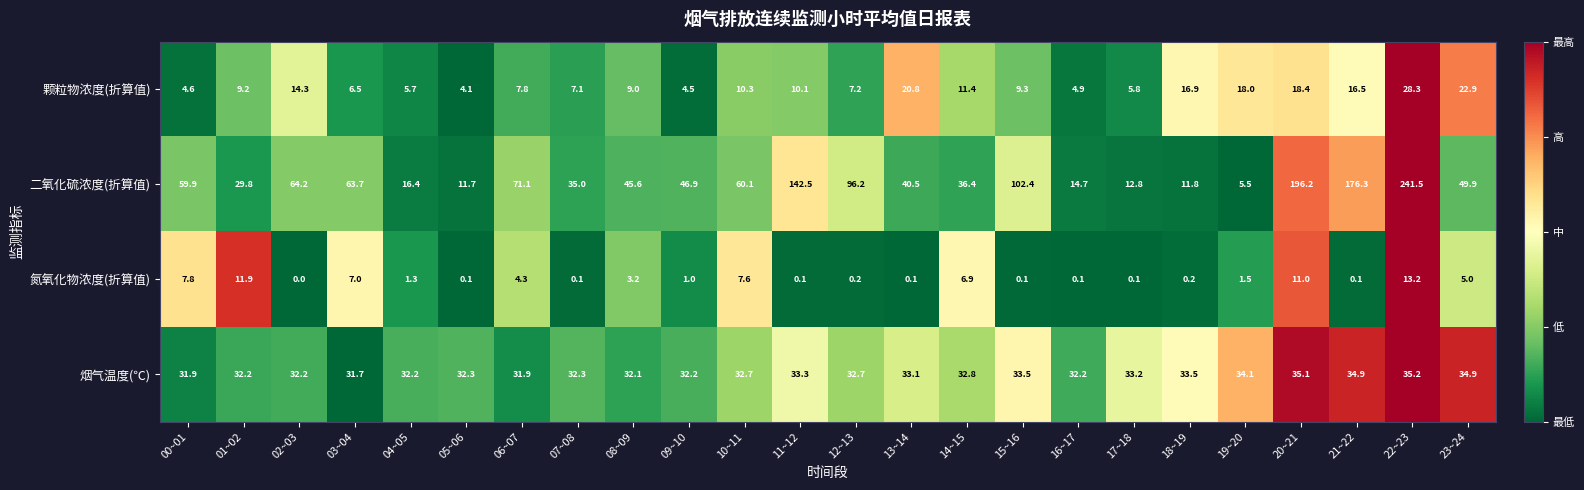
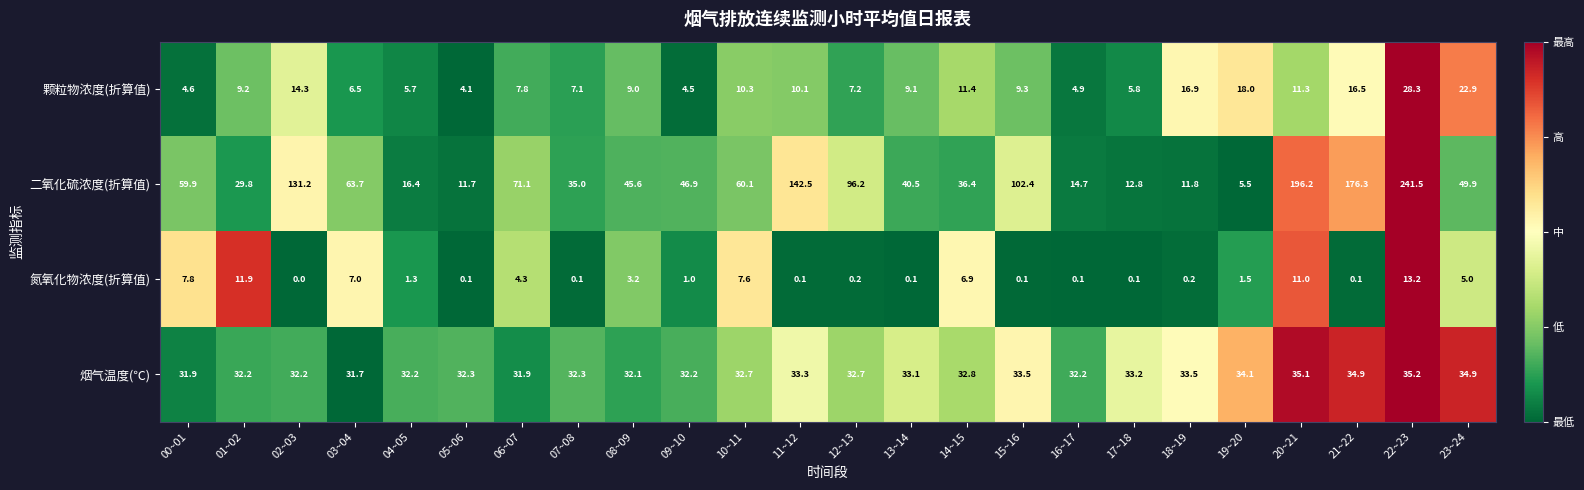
  {
    "颗粒物浓度(折算值)": {
      "00~01": 4.6,
      "01~02": 9.2,
      "02~03": 14.3,
      "03~04": 6.5,
      "04~05": 5.7,
      "05~06": 4.1,
      "06~07": 7.8,
      "07~08": 7.1,
      "08~09": 9.0,
      "09~10": 4.5,
      "10~11": 10.3,
      "11~12": 10.1,
      "12~13": 7.2,
-     "13~14": 20.8,
+     "13~14": 9.1,
      "14~15": 11.4,
      "15~16": 9.3,
      "16~17": 4.9,
      "17~18": 5.8,
      "18~19": 16.9,
      "19~20": 18.0,
-     "20~21": 18.4,
+     "20~21": 11.3,
      "21~22": 16.5,
      "22~23": 28.3,
      "23~24": 22.9
    },
    "二氧化硫浓度(折算值)": {
      "00~01": 59.9,
      "01~02": 29.8,
-     "02~03": 64.2,
+     "02~03": 131.2,
      "03~04": 63.7,
      "04~05": 16.4,
      "05~06": 11.7,
      "06~07": 71.1,
      "07~08": 35.0,
      "08~09": 45.6,
      "09~10": 46.9,
      "10~11": 60.1,
      "11~12": 142.5,
      "12~13": 96.2,
      "13~14": 40.5,
      "14~15": 36.4,
      "15~16": 102.4,
      "16~17": 14.7,
      "17~18": 12.8,
      "18~19": 11.8,
      "19~20": 5.5,
      "20~21": 196.2,
      "21~22": 176.3,
      "22~23": 241.5,
      "23~24": 49.9
    },
    "氮氧化物浓度(折算值)": {
      "00~01": 7.8,
      "01~02": 11.9,
      "02~03": 0.0,
      "03~04": 7.0,
      "04~05": 1.3,
      "05~06": 0.1,
      "06~07": 4.3,
      "07~08": 0.1,
      "08~09": 3.2,
      "09~10": 1.0,
      "10~11": 7.6,
      "11~12": 0.1,
      "12~13": 0.2,
      "13~14": 0.1,
      "14~15": 6.9,
      "15~16": 0.1,
      "16~17": 0.1,
      "17~18": 0.1,
      "18~19": 0.2,
      "19~20": 1.5,
      "20~21": 11.0,
      "21~22": 0.1,
      "22~23": 13.2,
      "23~24": 5.0
    },
    "烟气温度(℃)": {
      "00~01": 31.9,
      "01~02": 32.2,
      "02~03": 32.2,
      "03~04": 31.7,
      "04~05": 32.2,
      "05~06": 32.3,
      "06~07": 31.9,
      "07~08": 32.3,
      "08~09": 32.1,
      "09~10": 32.2,
      "10~11": 32.7,
      "11~12": 33.3,
      "12~13": 32.7,
      "13~14": 33.1,
      "14~15": 32.8,
      "15~16": 33.5,
      "16~17": 32.2,
      "17~18": 33.2,
      "18~19": 33.5,
      "19~20": 34.1,
      "20~21": 35.1,
      "21~22": 34.9,
      "22~23": 35.2,
      "23~24": 34.9
    }
  }
